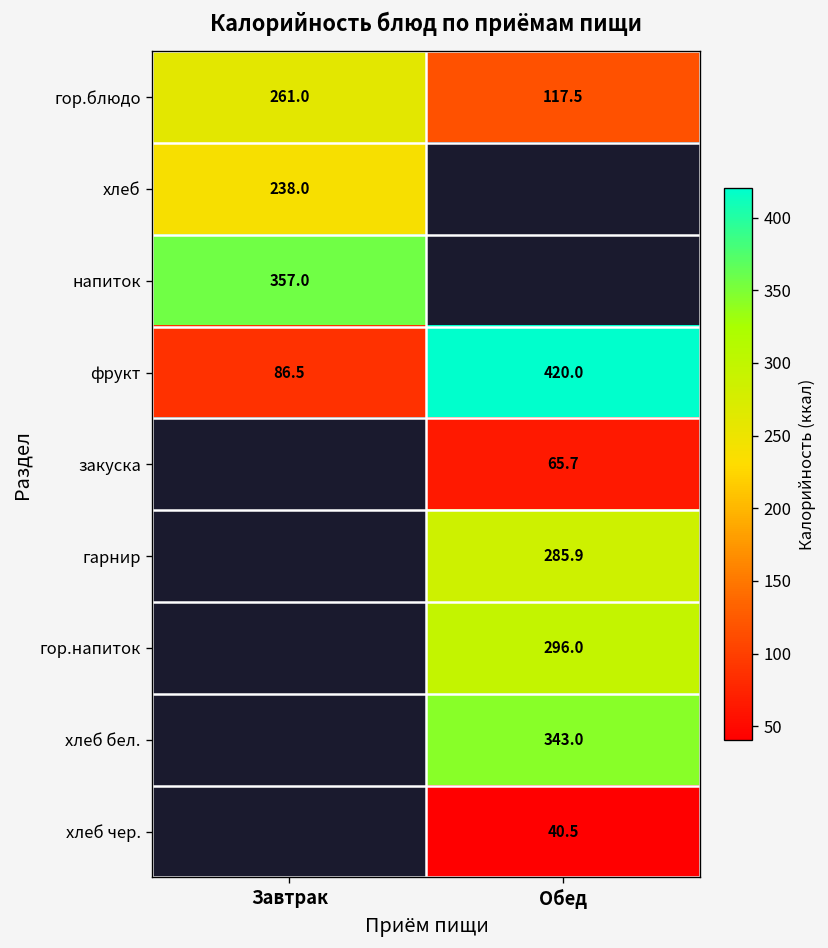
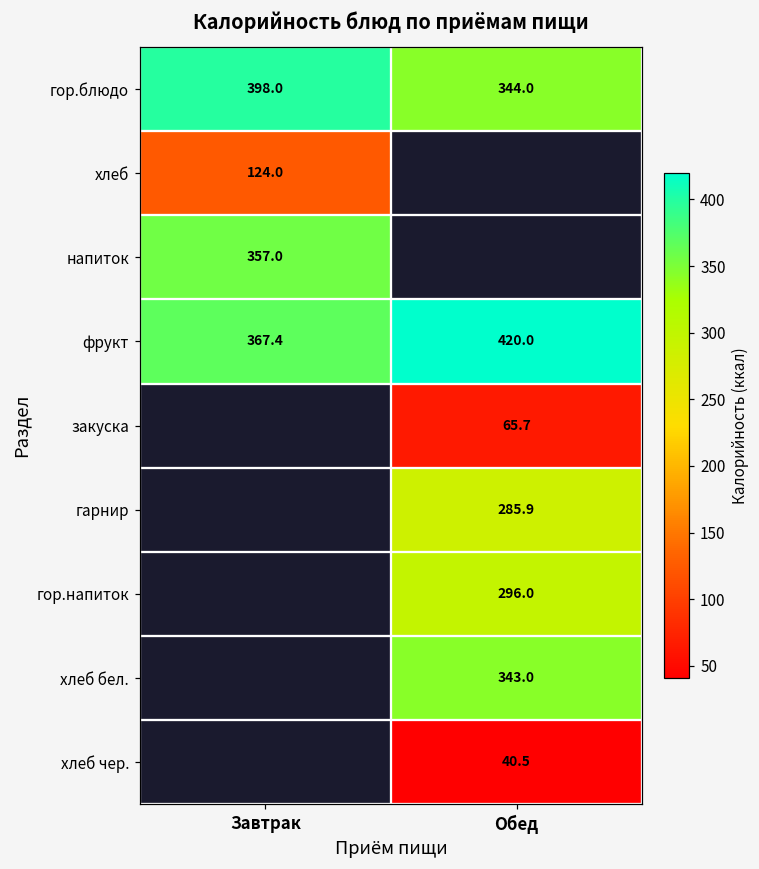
  {
    "гор.блюдо": {
-     "Завтрак": 261.0,
-     "Обед": 117.5
+     "Завтрак": 398.0,
+     "Обед": 344.0
    },
    "хлеб": {
-     "Завтрак": 238.0
+     "Завтрак": 124.0
    },
    "напиток": {
      "Завтрак": 357.0
    },
    "фрукт": {
-     "Завтрак": 86.5,
+     "Завтрак": 367.4,
      "Обед": 420.0
    },
    "закуска": {
      "Обед": 65.7
    },
    "гарнир": {
      "Обед": 285.9
    },
    "гор.напиток": {
      "Обед": 296.0
    },
    "хлеб бел.": {
      "Обед": 343.0
    },
    "хлеб чер.": {
      "Обед": 40.5
    }
  }
